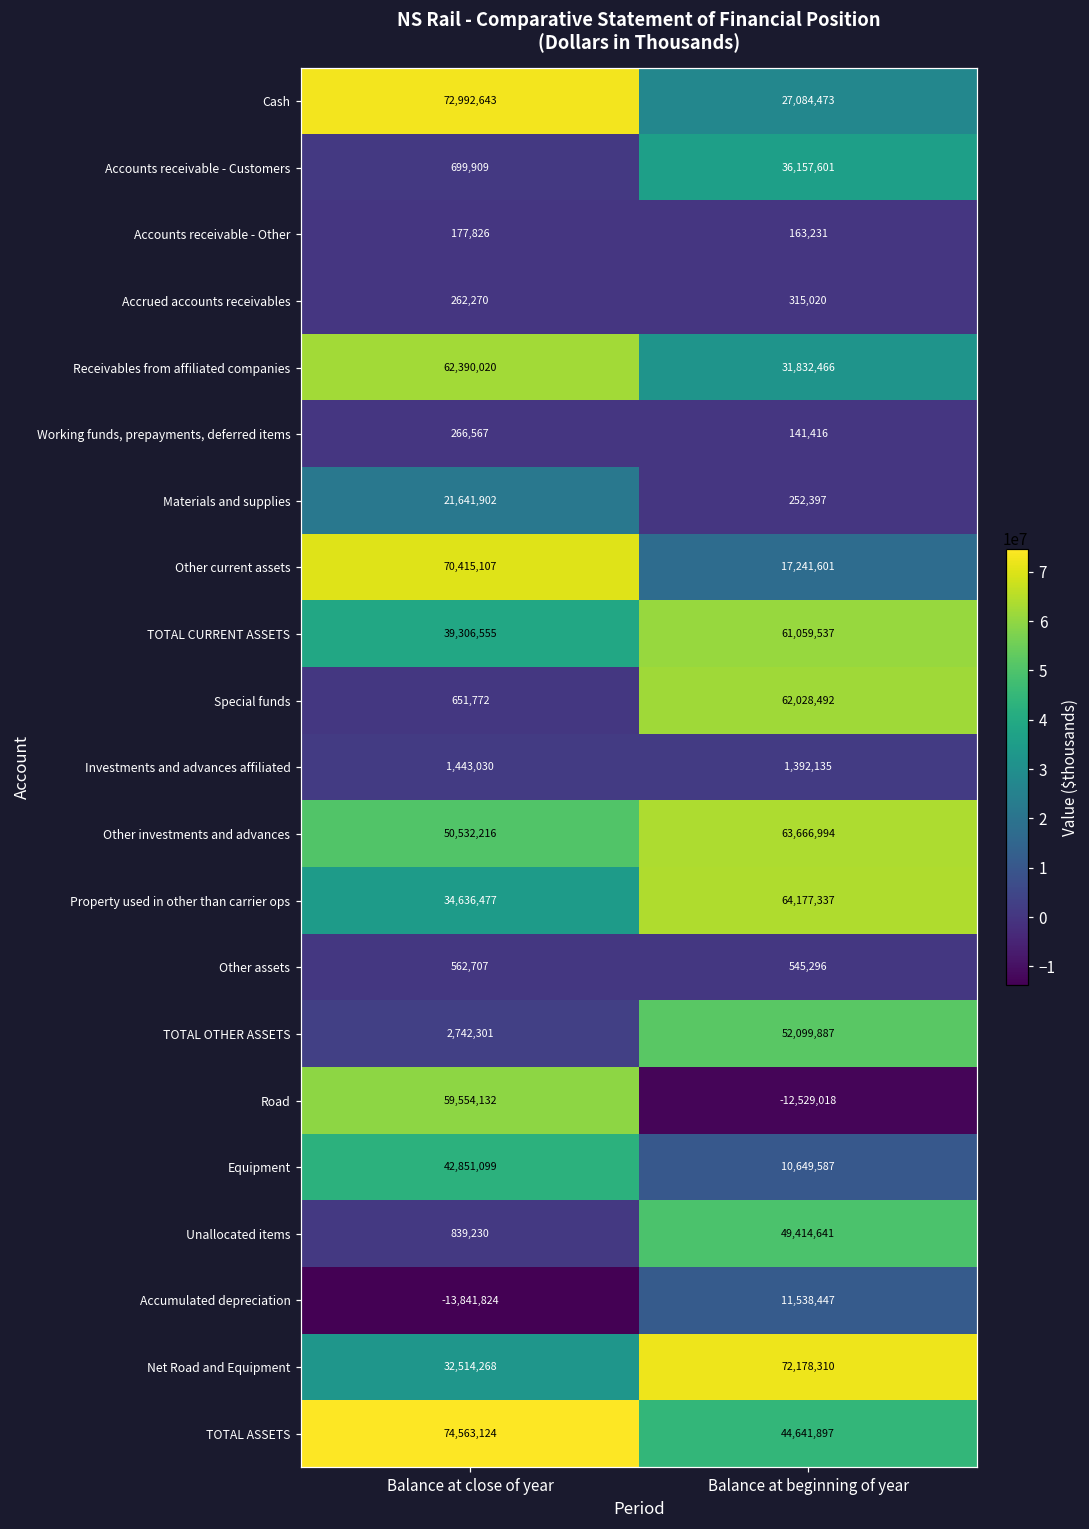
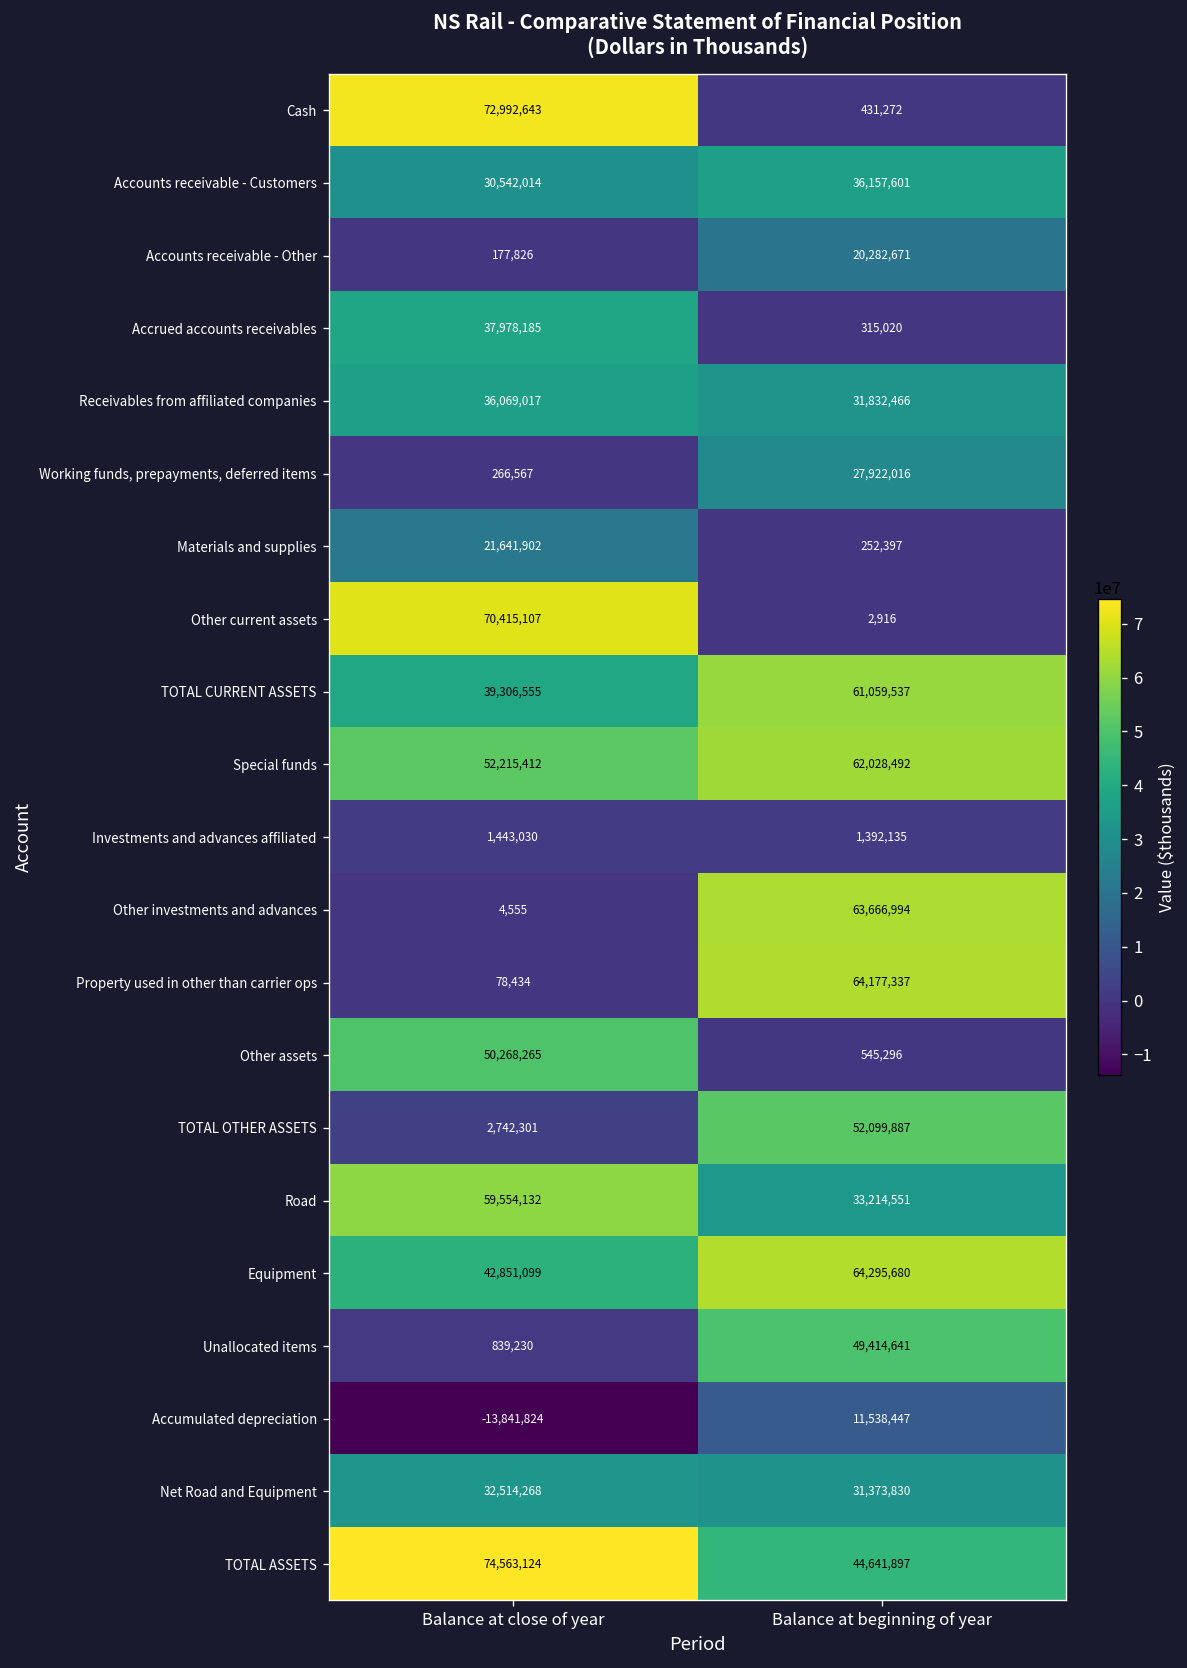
  {
    "Cash": {
      "Balance at close of year": "72,992,643",
-     "Balance at beginning of year": "27,084,473"
+     "Balance at beginning of year": "431,272"
    },
    "Accounts receivable - Customers": {
-     "Balance at close of year": "699,909",
+     "Balance at close of year": "30,542,014",
      "Balance at beginning of year": "36,157,601"
    },
    "Accounts receivable - Other": {
      "Balance at close of year": "177,826",
-     "Balance at beginning of year": "163,231"
+     "Balance at beginning of year": "20,282,671"
    },
    "Accrued accounts receivables": {
-     "Balance at close of year": "262,270",
+     "Balance at close of year": "37,978,185",
      "Balance at beginning of year": "315,020"
    },
    "Receivables from affiliated companies": {
-     "Balance at close of year": "62,390,020",
+     "Balance at close of year": "36,069,017",
      "Balance at beginning of year": "31,832,466"
    },
    "Working funds, prepayments, deferred items": {
      "Balance at close of year": "266,567",
-     "Balance at beginning of year": "141,416"
+     "Balance at beginning of year": "27,922,016"
    },
    "Materials and supplies": {
      "Balance at close of year": "21,641,902",
      "Balance at beginning of year": "252,397"
    },
    "Other current assets": {
      "Balance at close of year": "70,415,107",
-     "Balance at beginning of year": "17,241,601"
+     "Balance at beginning of year": "2,916"
    },
    "TOTAL CURRENT ASSETS": {
      "Balance at close of year": "39,306,555",
      "Balance at beginning of year": "61,059,537"
    },
    "Special funds": {
-     "Balance at close of year": "651,772",
+     "Balance at close of year": "52,215,412",
      "Balance at beginning of year": "62,028,492"
    },
    "Investments and advances affiliated": {
      "Balance at close of year": "1,443,030",
      "Balance at beginning of year": "1,392,135"
    },
    "Other investments and advances": {
-     "Balance at close of year": "50,532,216",
+     "Balance at close of year": "4,555",
      "Balance at beginning of year": "63,666,994"
    },
    "Property used in other than carrier ops": {
-     "Balance at close of year": "34,636,477",
+     "Balance at close of year": "78,434",
      "Balance at beginning of year": "64,177,337"
    },
    "Other assets": {
-     "Balance at close of year": "562,707",
+     "Balance at close of year": "50,268,265",
      "Balance at beginning of year": "545,296"
    },
    "TOTAL OTHER ASSETS": {
      "Balance at close of year": "2,742,301",
      "Balance at beginning of year": "52,099,887"
    },
    "Road": {
      "Balance at close of year": "59,554,132",
-     "Balance at beginning of year": "-12,529,018"
+     "Balance at beginning of year": "33,214,551"
    },
    "Equipment": {
      "Balance at close of year": "42,851,099",
-     "Balance at beginning of year": "10,649,587"
+     "Balance at beginning of year": "64,295,680"
    },
    "Unallocated items": {
      "Balance at close of year": "839,230",
      "Balance at beginning of year": "49,414,641"
    },
    "Accumulated depreciation": {
      "Balance at close of year": "-13,841,824",
      "Balance at beginning of year": "11,538,447"
    },
    "Net Road and Equipment": {
      "Balance at close of year": "32,514,268",
-     "Balance at beginning of year": "72,178,310"
+     "Balance at beginning of year": "31,373,830"
    },
    "TOTAL ASSETS": {
      "Balance at close of year": "74,563,124",
      "Balance at beginning of year": "44,641,897"
    }
  }
